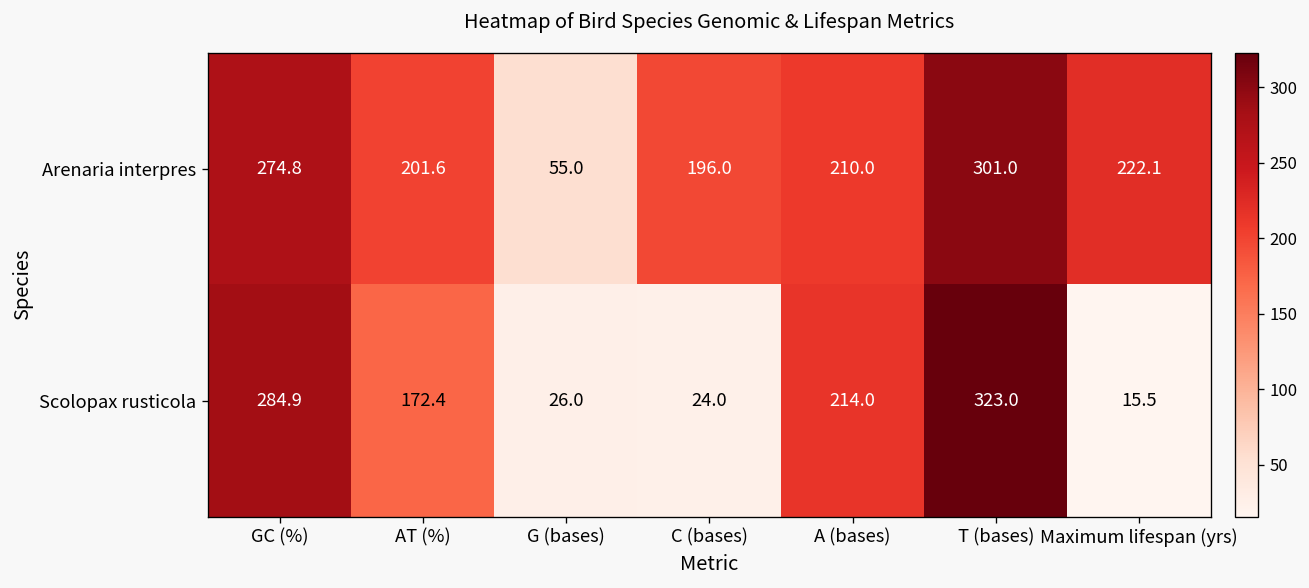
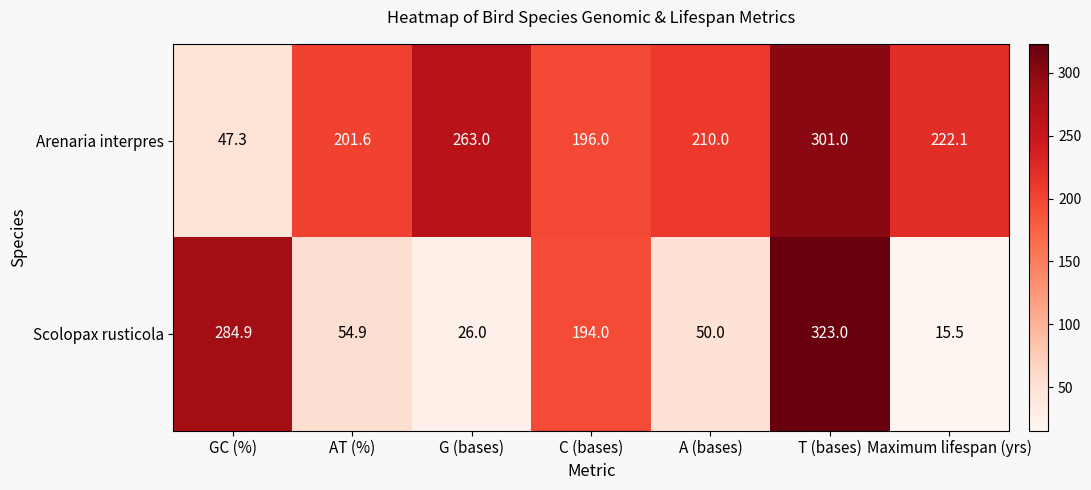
  {
    "Arenaria interpres": {
-     "GC (%)": 274.8,
+     "GC (%)": 47.3,
      "AT (%)": 201.6,
-     "G (bases)": 55.0,
+     "G (bases)": 263.0,
      "C (bases)": 196.0,
      "A (bases)": 210.0,
      "T (bases)": 301.0,
      "Maximum lifespan (yrs)": 222.1
    },
    "Scolopax rusticola": {
      "GC (%)": 284.9,
-     "AT (%)": 172.4,
+     "AT (%)": 54.9,
      "G (bases)": 26.0,
-     "C (bases)": 24.0,
-     "A (bases)": 214.0,
+     "C (bases)": 194.0,
+     "A (bases)": 50.0,
      "T (bases)": 323.0,
      "Maximum lifespan (yrs)": 15.5
    }
  }
